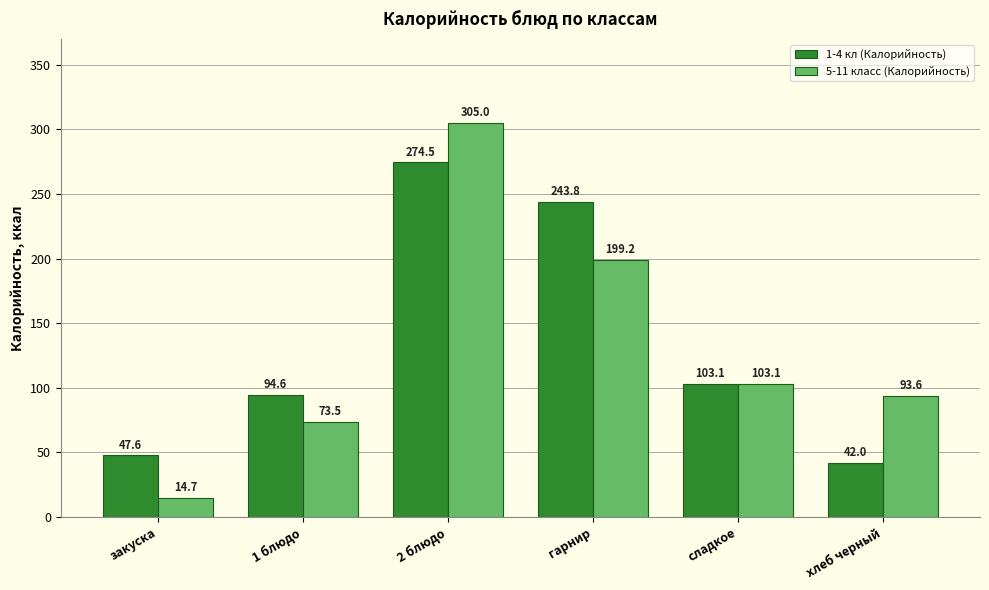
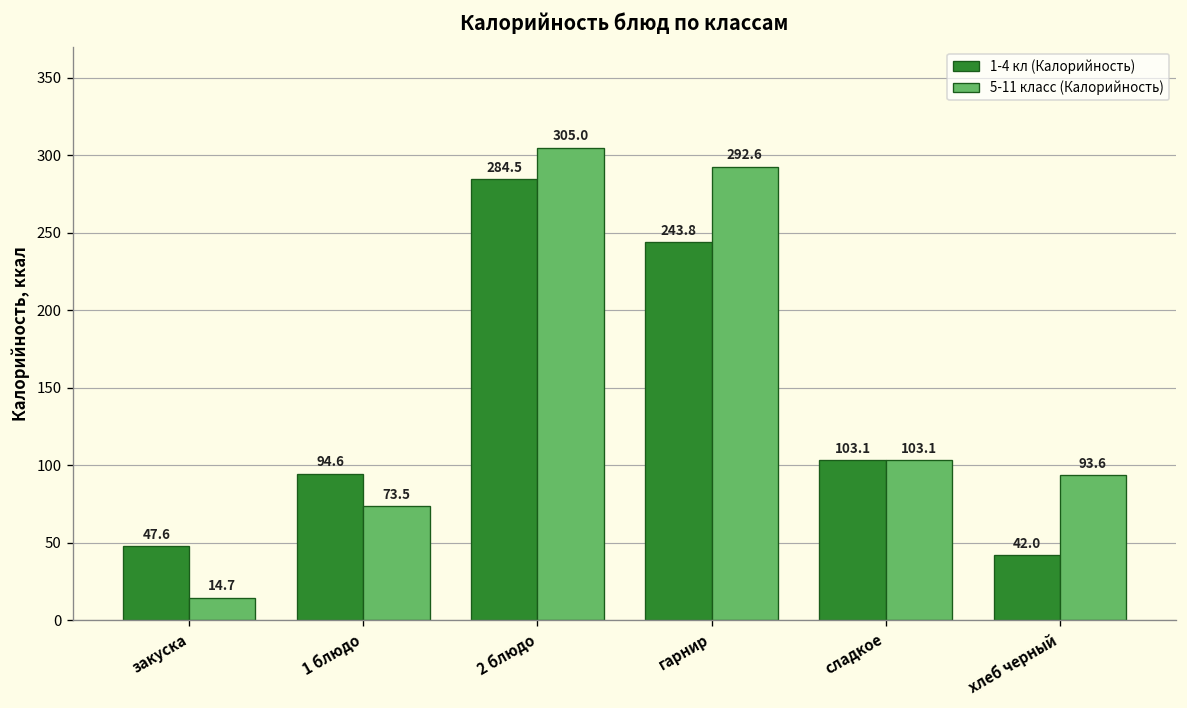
  {
    "1-4 кл (Калорийность)": {
      "закуска": 47.6,
      "1 блюдо": 94.6,
-     "2 блюдо": 274.5,
+     "2 блюдо": 284.5,
      "гарнир": 243.8,
      "сладкое": 103.1,
      "хлеб черный": 42.0
    },
    "5-11 класс (Калорийность)": {
      "закуска": 14.7,
      "1 блюдо": 73.5,
      "2 блюдо": 305.0,
-     "гарнир": 199.2,
+     "гарнир": 292.6,
      "сладкое": 103.1,
      "хлеб черный": 93.6
    }
  }
